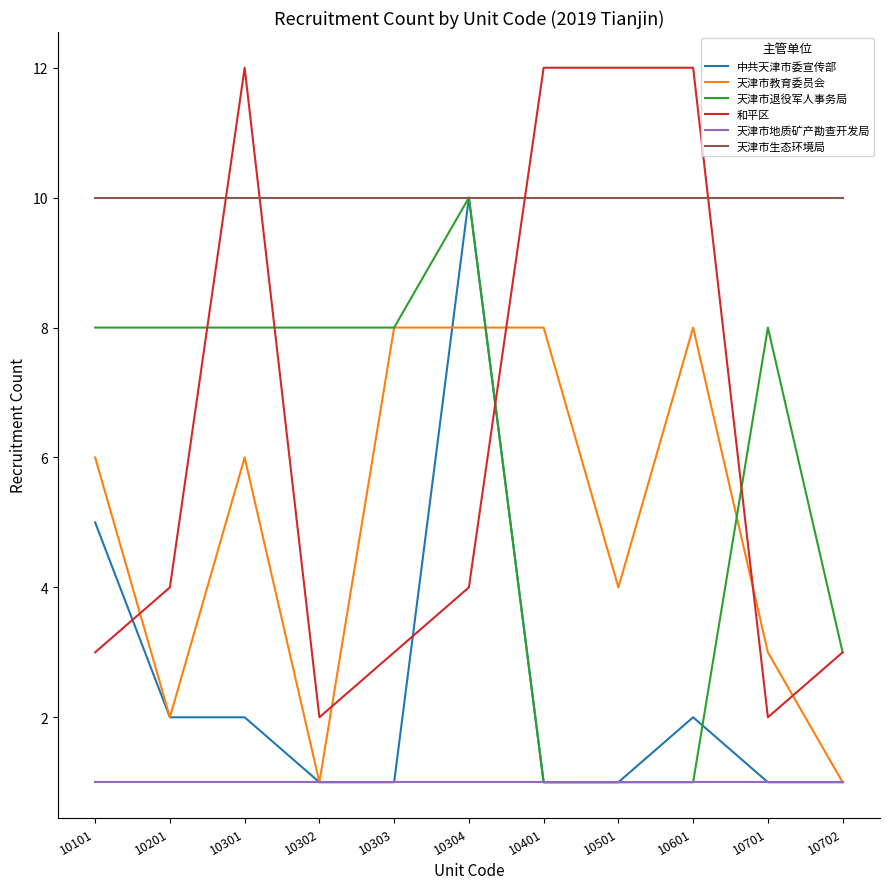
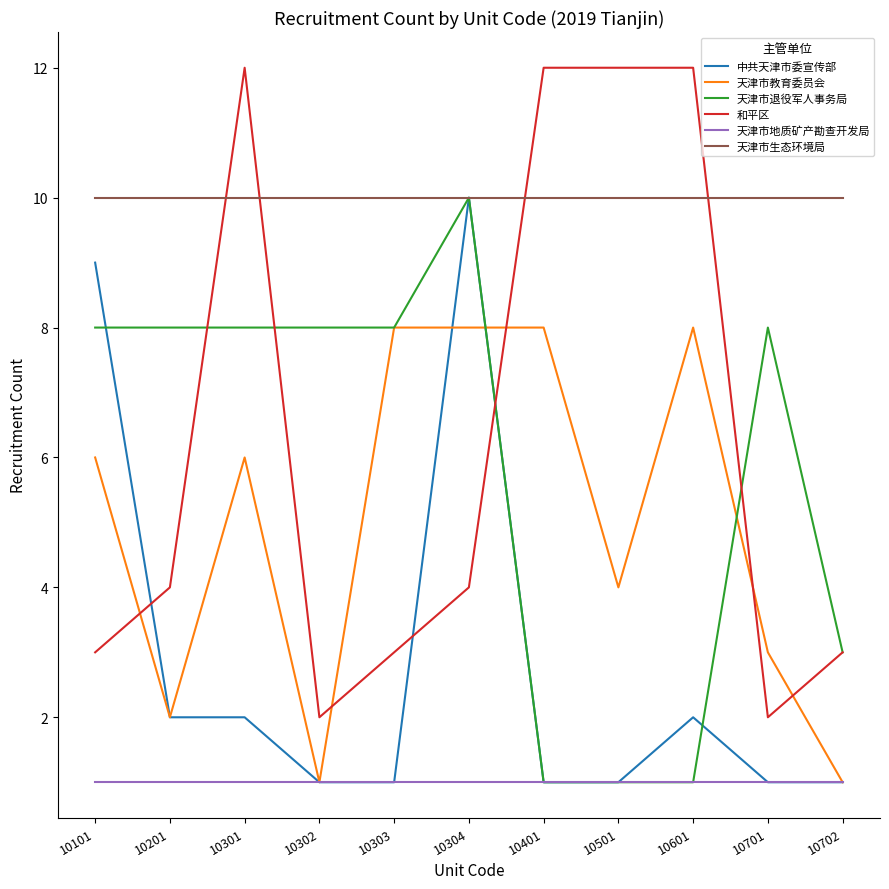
  {
    "中共天津市委宣传部": {
-     "10101": 5,
+     "10101": 9,
      "10301": 2,
      "10601": 2
    },
    "天津市教育委员会": {
      "10101": 6,
      "10301": 6,
      "10304": 8,
      "10401": 8,
      "10501": 4,
      "10601": 8,
      "10701": 3
    },
    "天津市退役军人事务局": {
      "10101": 8,
      "10201": 8,
      "10301": 8,
      "10302": 8,
      "10701": 8
    },
    "和平区": {
      "10101": 3,
      "10201": 4,
      "10301": 12,
      "10302": 2,
      "10303": 3,
      "10304": 4,
      "10401": 12,
      "10501": 12,
      "10601": 12,
      "10701": 2
    },
    "天津市地质矿产勘查开发局": {
      "10101": 1,
      "10201": 1,
      "10301": 1,
      "10304": 1
    },
    "天津市生态环境局": {
      "10101": 10,
      "10201": 10,
      "10301": 10,
      "10302": 10,
      "10303": 10,
      "10401": 10,
      "10501": 10,
      "10601": 10,
      "10701": 10,
      "10702": 10
    }
  }
